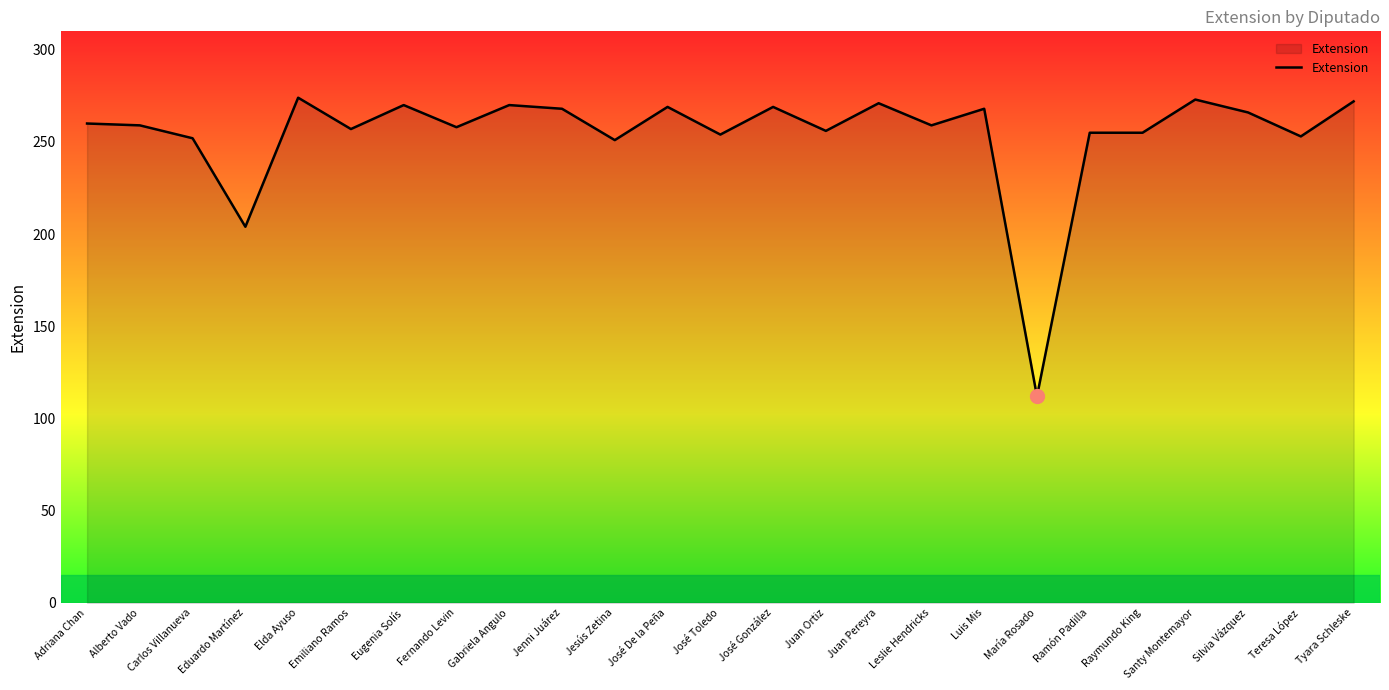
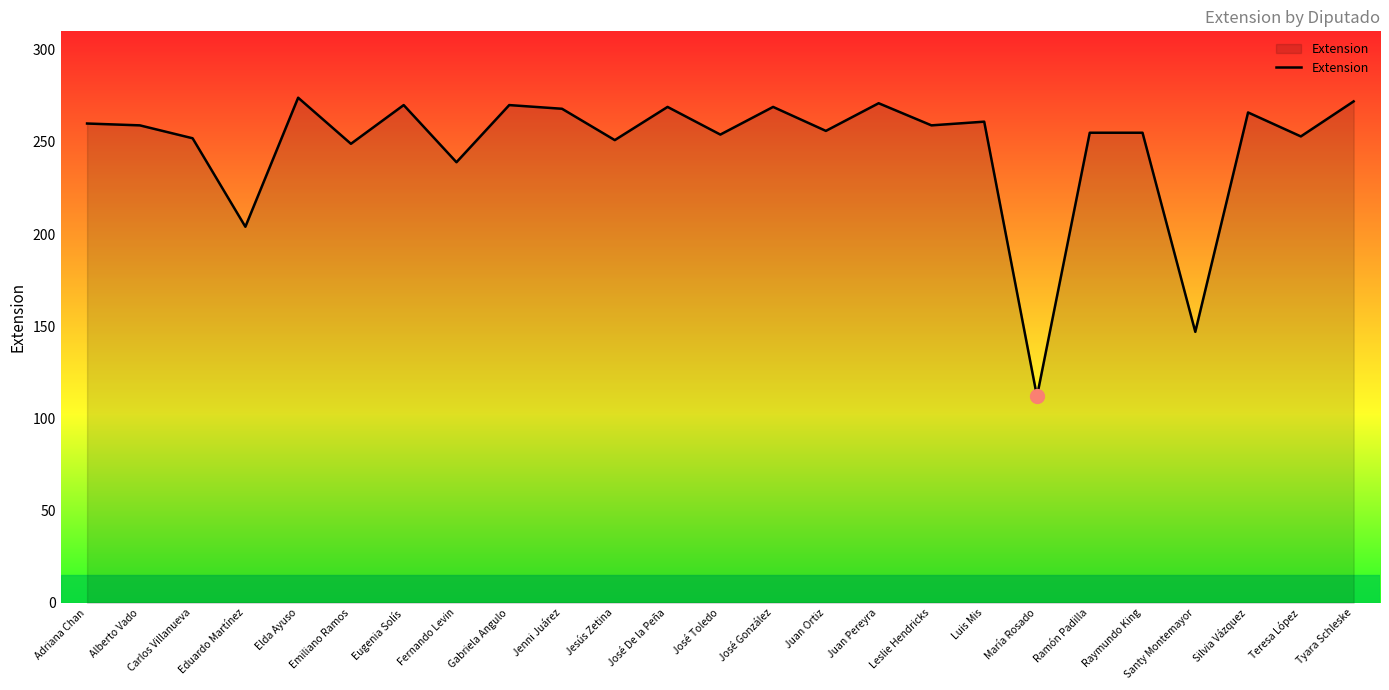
  {
    "Extension": {
      "Adriana Chan": 260,
      "Alberto Vado": 259,
      "Carlos Villanueva": 252,
      "Eduardo Martínez": 204,
      "Elda Ayuso": 274,
-     "Emiliano Ramos": 257,
+     "Emiliano Ramos": 249,
      "Eugenia Solís": 270,
-     "Fernando Levin": 258,
+     "Fernando Levin": 239,
      "Gabriela Angulo": 270,
      "Jenni Juárez": 268,
      "Jesús Zetina": 251,
      "José De la Peña": 269,
      "José Toledo": 254,
      "José González": 269,
      "Juan Ortiz": 256,
      "Juan Pereyra": 271,
      "Leslie Hendricks": 259,
-     "Luis Mis": 268,
+     "Luis Mis": 261,
      "Ramón Padilla": 255,
      "Raymundo King": 255,
-     "Santy Montemayor": 273,
+     "Santy Montemayor": 147,
      "Silvia Vázquez": 266,
      "Teresa López": 253,
      "Tyara Schleske": 272
    }
  }
